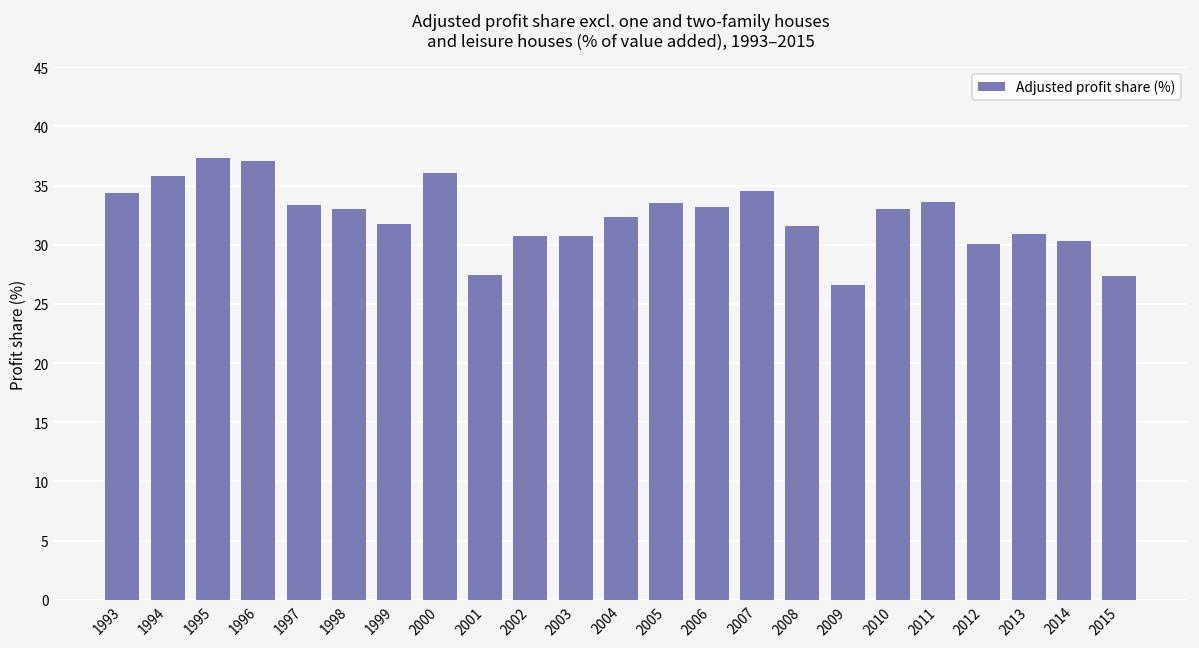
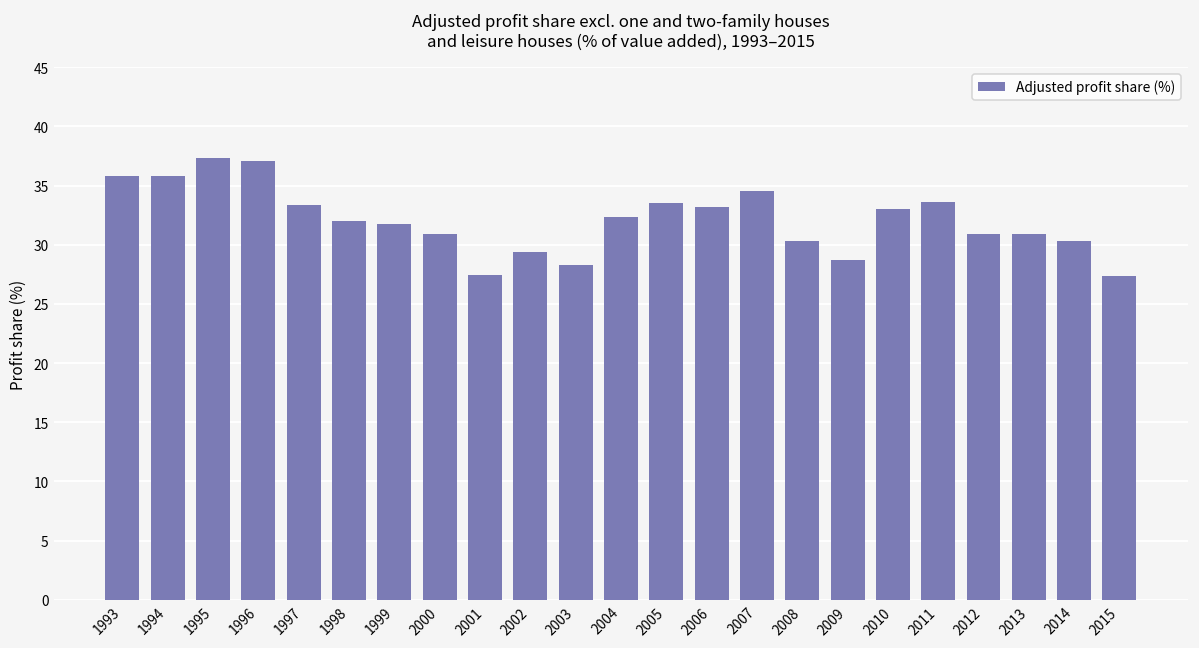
  {
-   "1993": 34.4,
+   "1993": 35.8,
    "1994": 35.8,
    "1995": 37.3,
    "1996": 37.1,
    "1997": 33.4,
-   "1998": 33.0,
+   "1998": 32.0,
    "1999": 31.8,
-   "2000": 36.1,
+   "2000": 30.9,
    "2001": 27.4,
-   "2002": 30.7,
-   "2003": 30.7,
+   "2002": 29.4,
+   "2003": 28.3,
    "2004": 32.3,
    "2005": 33.6,
    "2006": 33.2,
    "2007": 34.5,
-   "2008": 31.6,
-   "2009": 26.6,
+   "2008": 30.3,
+   "2009": 28.7,
    "2010": 33.0,
    "2011": 33.6,
-   "2012": 30.1,
+   "2012": 30.9,
    "2013": 30.9,
    "2014": 30.4,
    "2015": 27.3
  }
